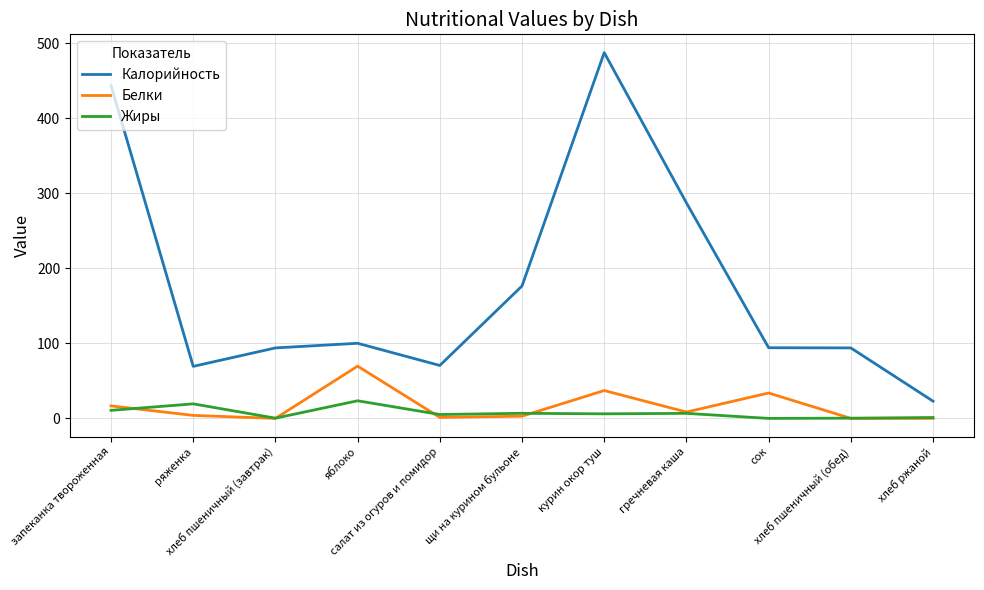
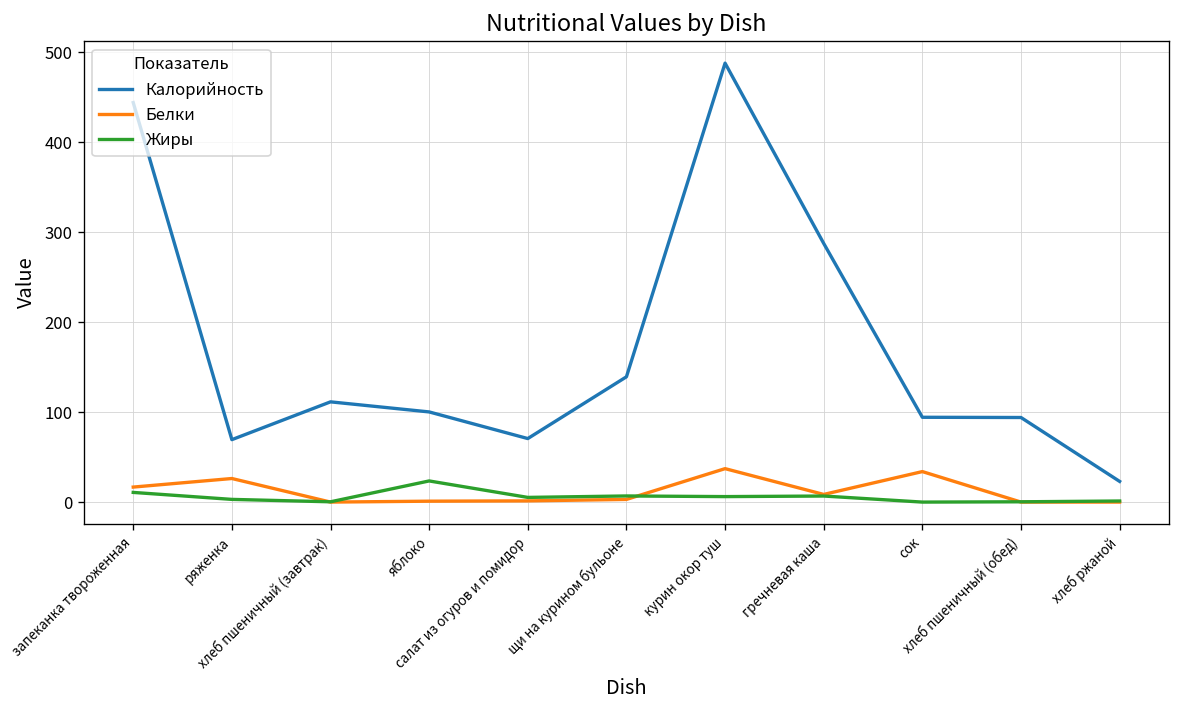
  {
    "Калорийность": {
      "ряженка": 70,
-     "хлеб пшеничный (завтрак)": 90,
+     "хлеб пшеничный (завтрак)": 110,
      "яблоко": 100,
      "салат из огуров и помидор": 70,
-     "щи на курином бульоне": 180,
+     "щи на курином бульоне": 140,
      "курин окор туш": 490,
      "гречневая каша": 290,
      "сок": 90,
      "хлеб пшеничный (обед)": 90,
      "хлеб ржаной": 20
    },
    "Белки": {
      "запеканка твороженная": 20,
-     "ряженка": 0,
-     "яблоко": 70,
+     "ряженка": 30,
+     "яблоко": 0,
      "салат из огуров и помидор": 0,
      "щи на курином бульоне": 0,
      "курин окор туш": 40,
      "сок": 30
    },
    "Жиры": {
      "запеканка твороженная": 10,
-     "ряженка": 20,
+     "ряженка": 0,
      "яблоко": 20,
      "салат из огуров и помидор": 10,
      "щи на курином бульоне": 10,
      "курин окор туш": 10,
      "сок": 0
    }
  }
